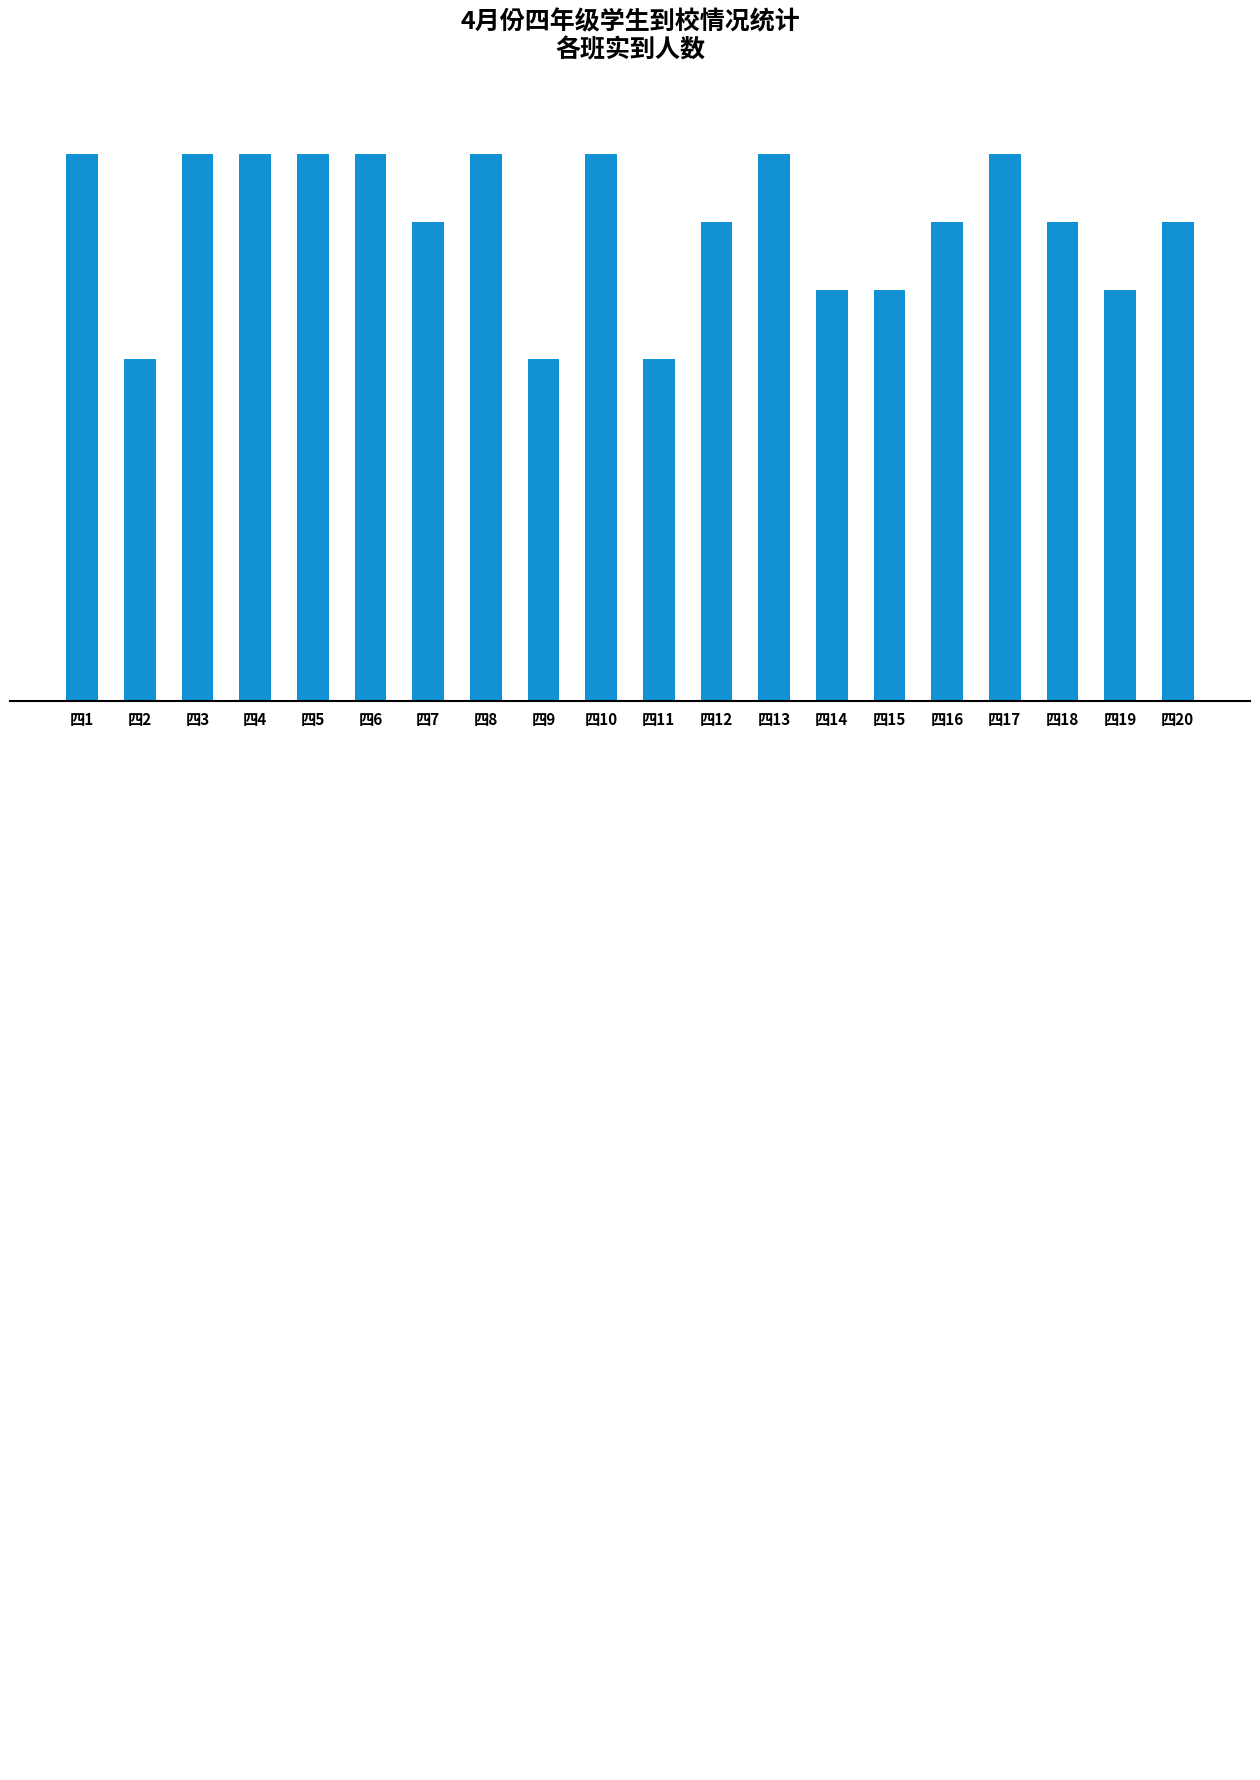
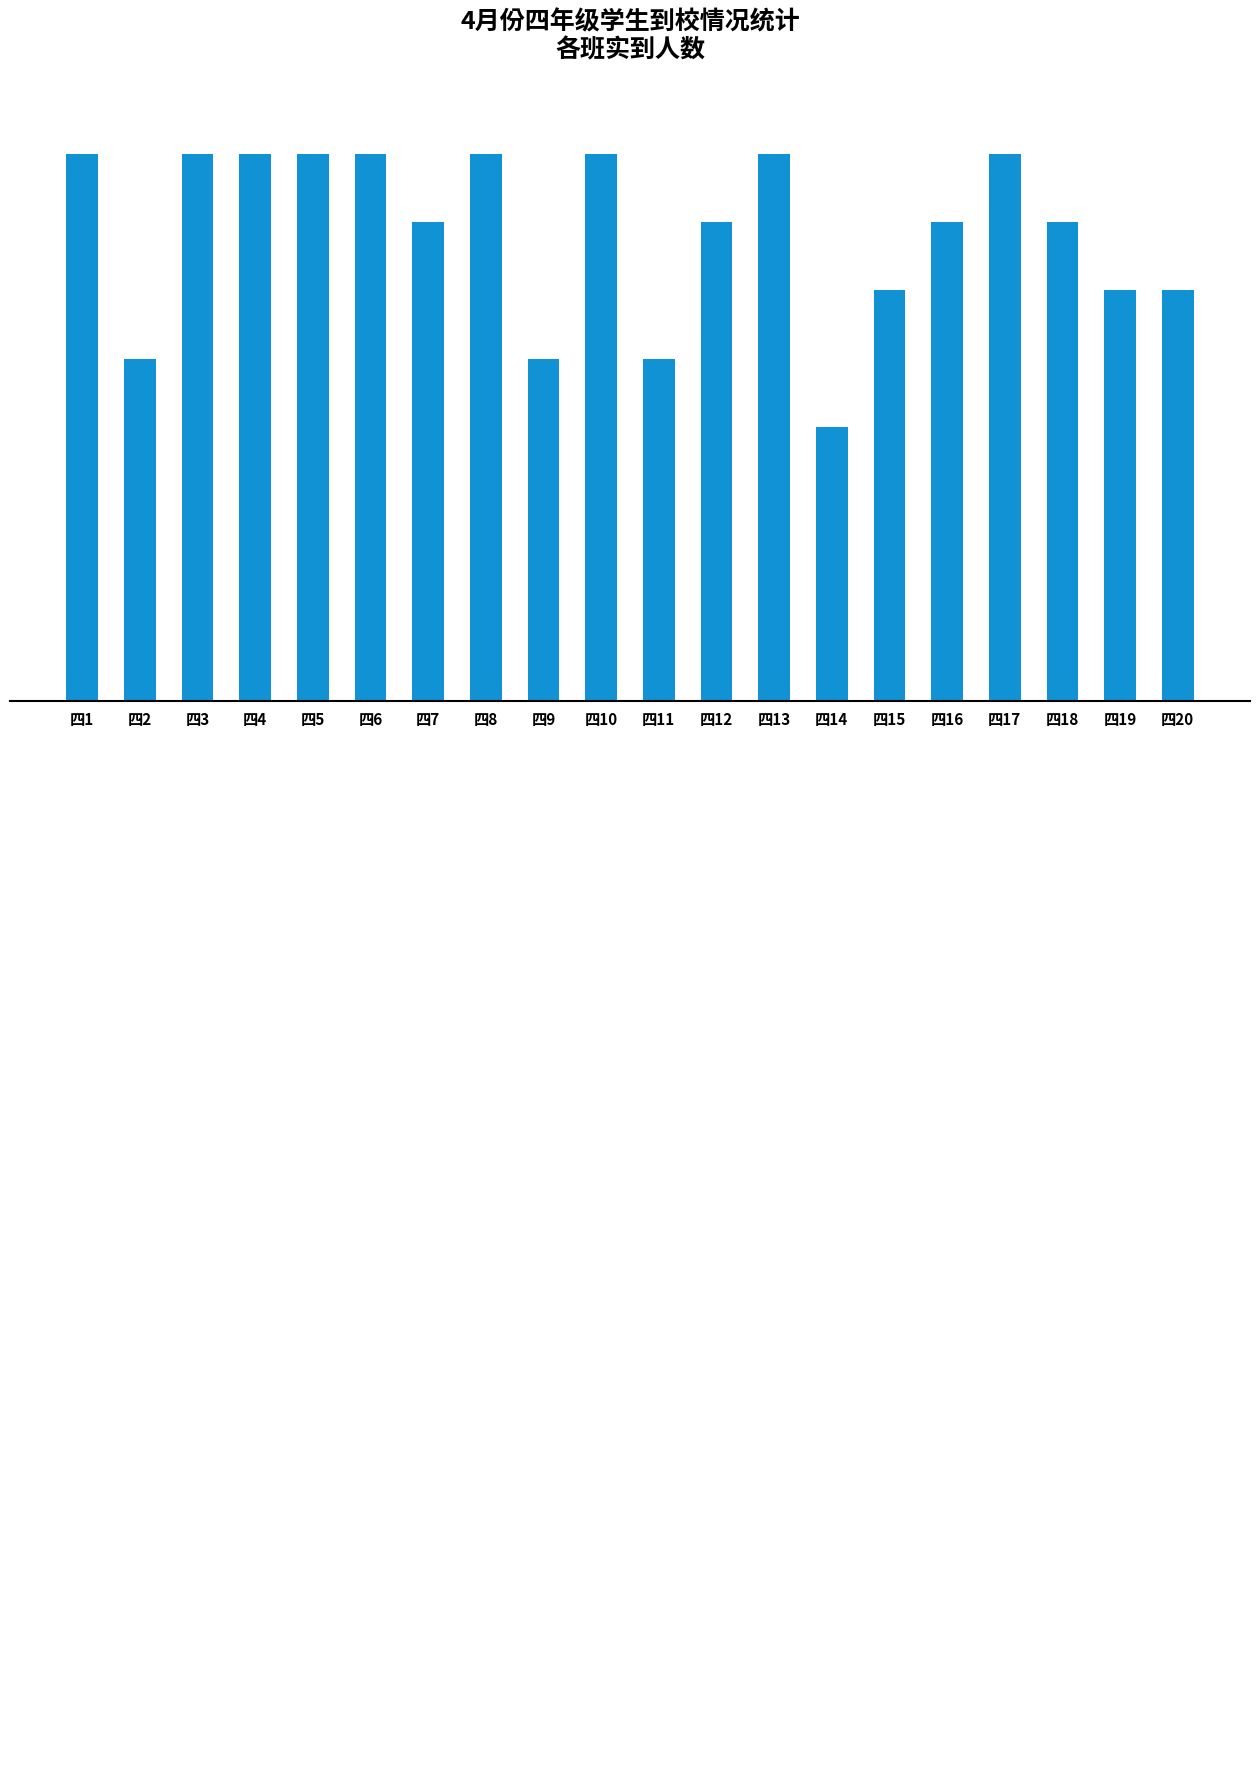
  {
    "四1": 43,
    "四2": 40,
    "四3": 43,
    "四4": 43,
    "四5": 43,
    "四6": 43,
    "四7": 42,
    "四8": 43,
    "四9": 40,
    "四10": 43,
    "四11": 40,
    "四12": 42,
    "四13": 43,
-   "四14": 41,
+   "四14": 39,
    "四15": 41,
    "四16": 42,
    "四17": 43,
    "四18": 42,
    "四19": 41,
-   "四20": 42
+   "四20": 41
  }
